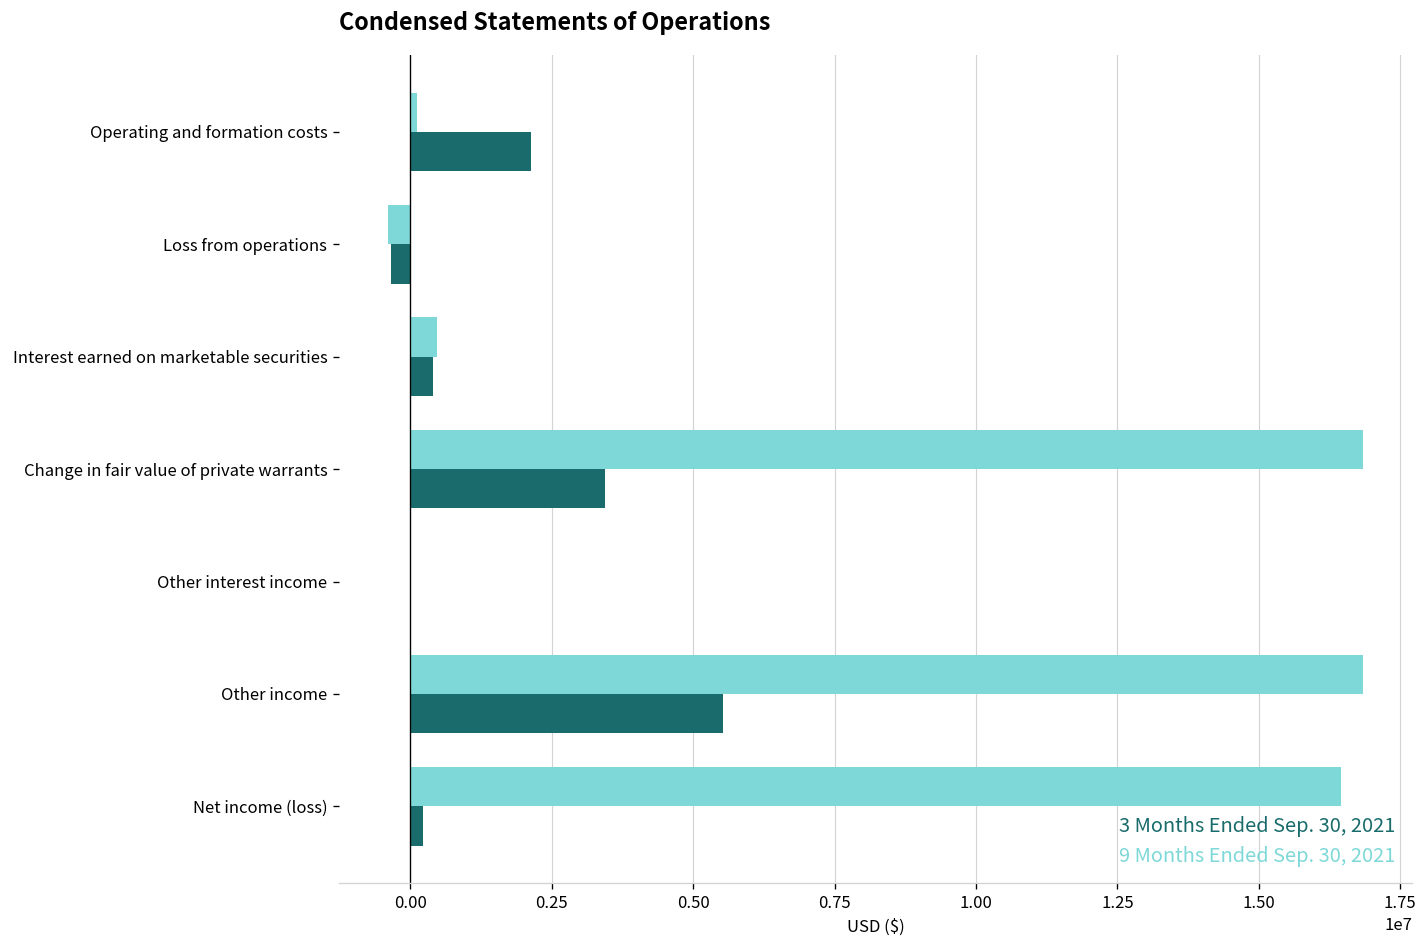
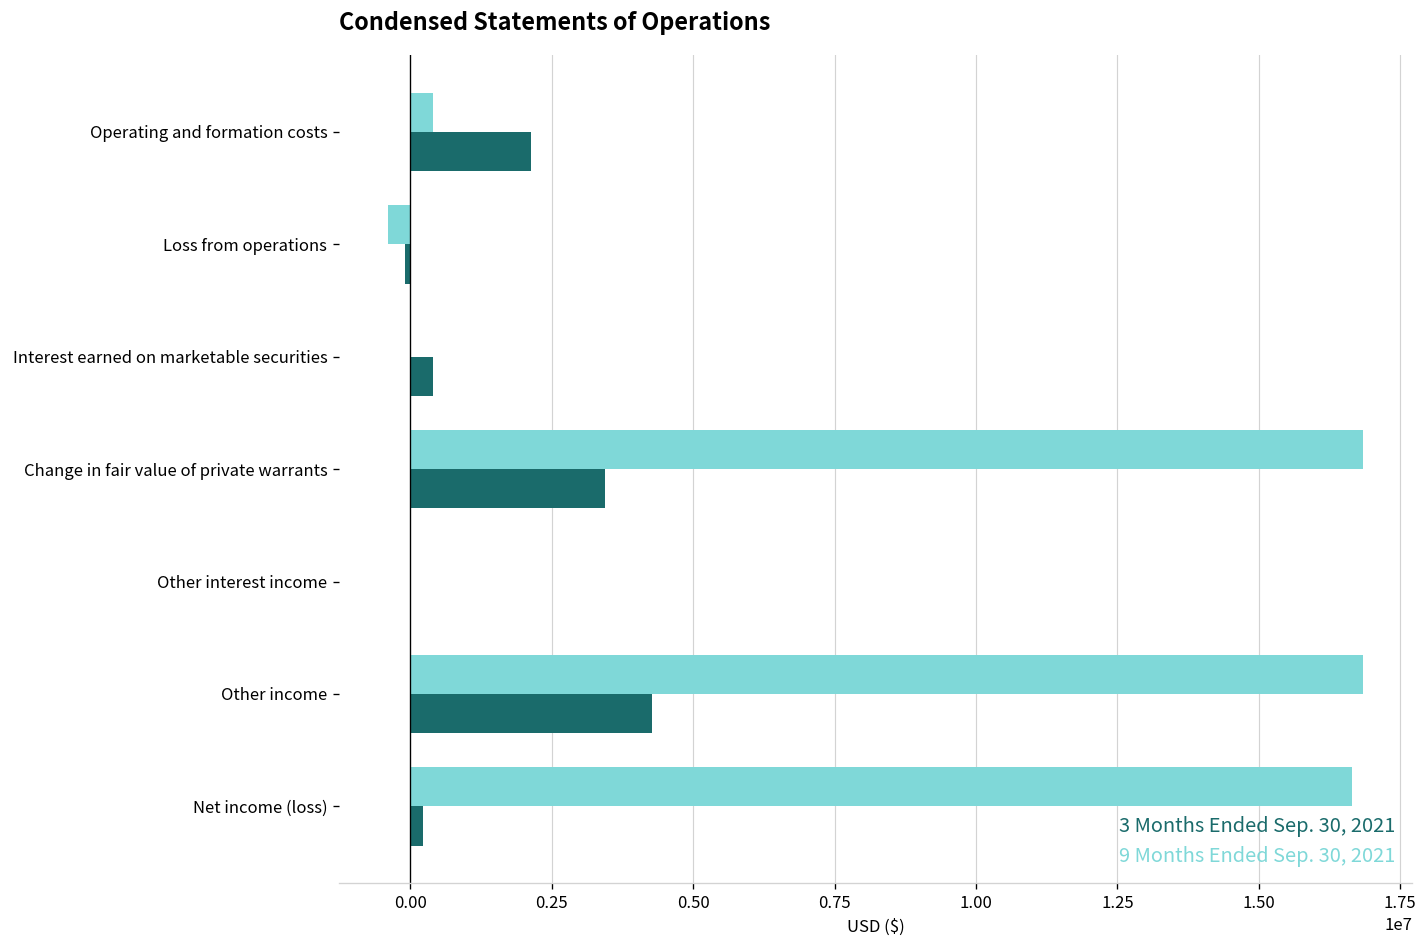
  {
    "3 Months Ended Sep. 30, 2021": {
      "Operating and formation costs": 2100000,
-     "Loss from operations": -300000,
+     "Loss from operations": -100000,
      "Interest earned on marketable securities": 400000,
      "Change in fair value of private warrants": 3400000,
-     "Other income": 5500000,
+     "Other income": 4300000,
      "Net income (loss)": 200000
    },
    "9 Months Ended Sep. 30, 2021": {
-     "Operating and formation costs": 100000,
+     "Operating and formation costs": 400000,
      "Loss from operations": -400000,
-     "Interest earned on marketable securities": 500000,
+     "Interest earned on marketable securities": 0,
      "Change in fair value of private warrants": 16800000,
      "Other income": 16800000,
-     "Net income (loss)": 16400000
+     "Net income (loss)": 16700000
    }
  }
